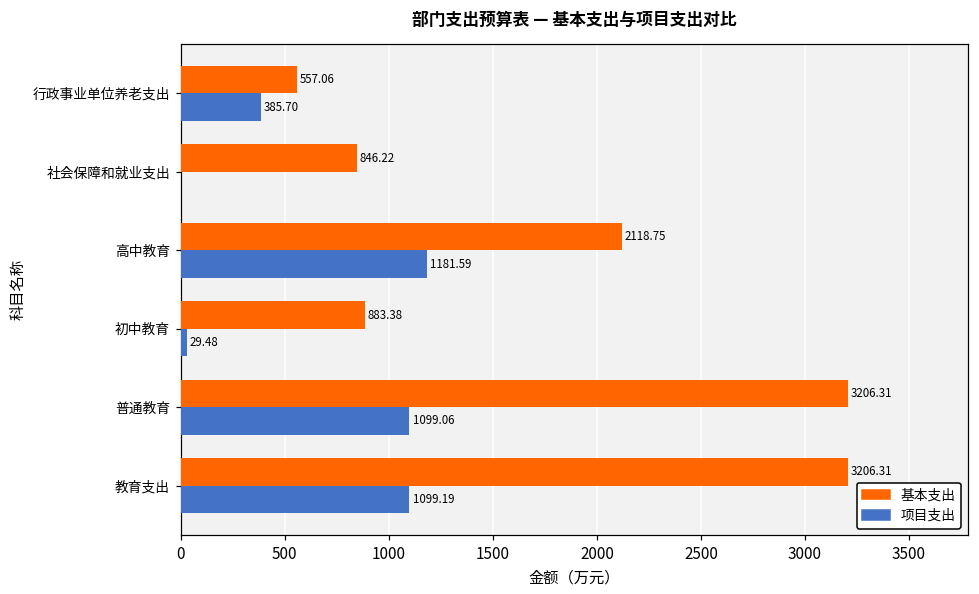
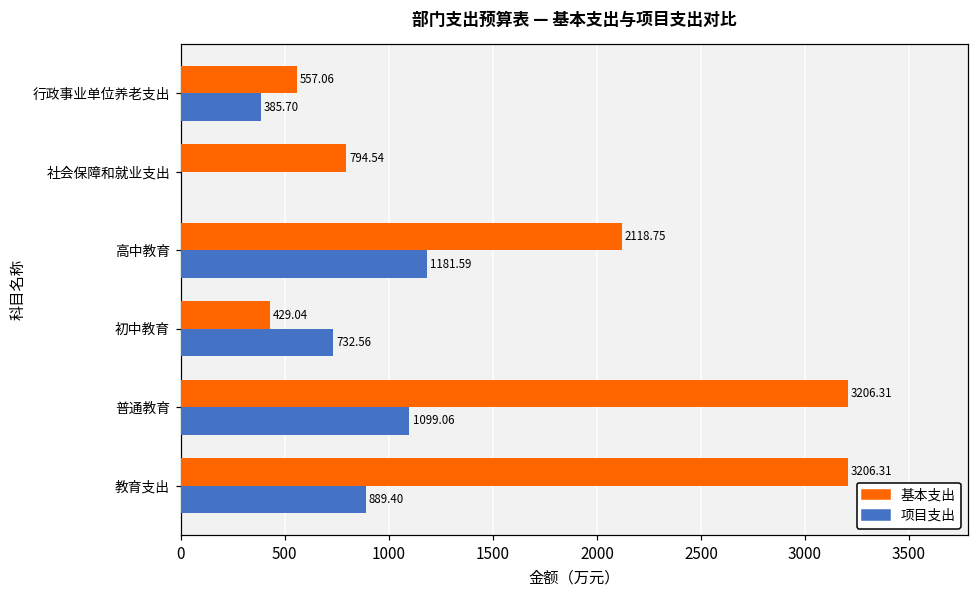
  {
    "基本支出": {
      "行政事业单位养老支出": 557.06,
-     "社会保障和就业支出": 846.22,
+     "社会保障和就业支出": 794.54,
      "高中教育": 2118.75,
-     "初中教育": 883.38,
+     "初中教育": 429.04,
      "普通教育": 3206.31,
      "教育支出": 3206.31
    },
    "项目支出": {
      "行政事业单位养老支出": 385.70,
      "高中教育": 1181.59,
-     "初中教育": 29.48,
+     "初中教育": 732.56,
      "普通教育": 1099.06,
-     "教育支出": 1099.19
+     "教育支出": 889.40
    }
  }
